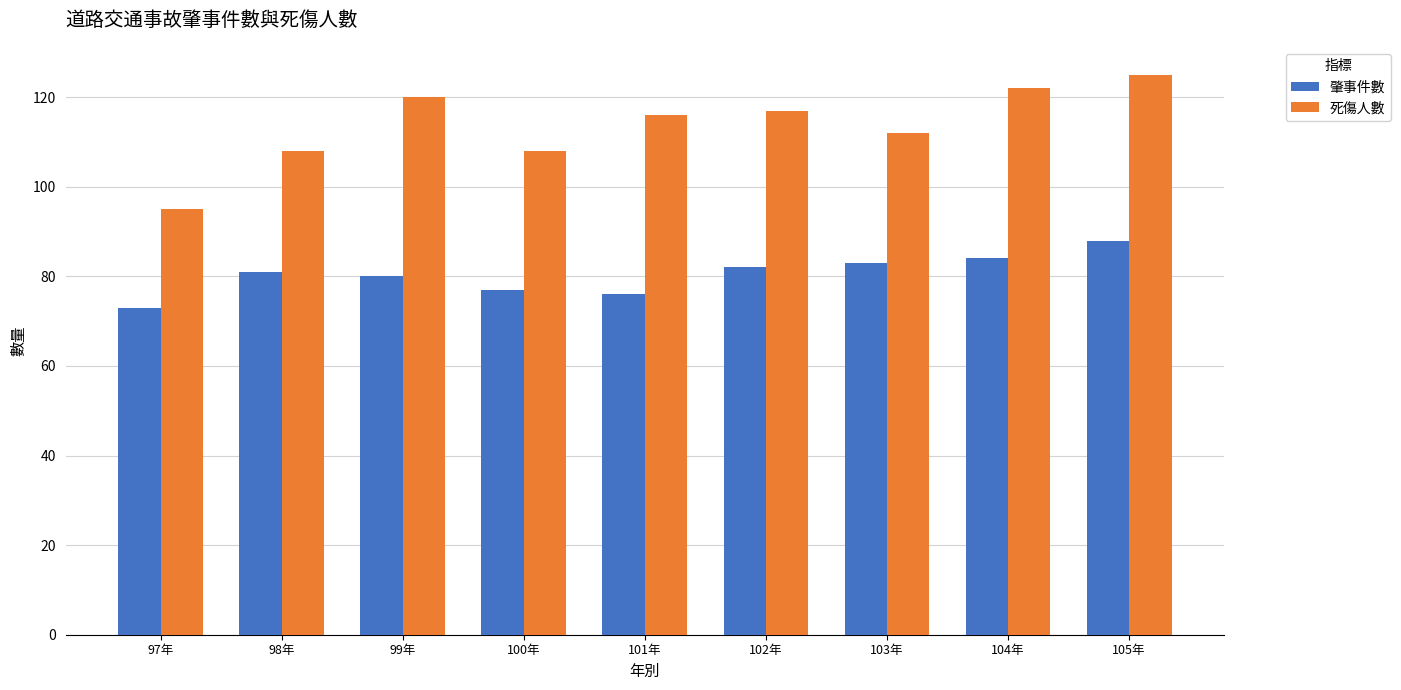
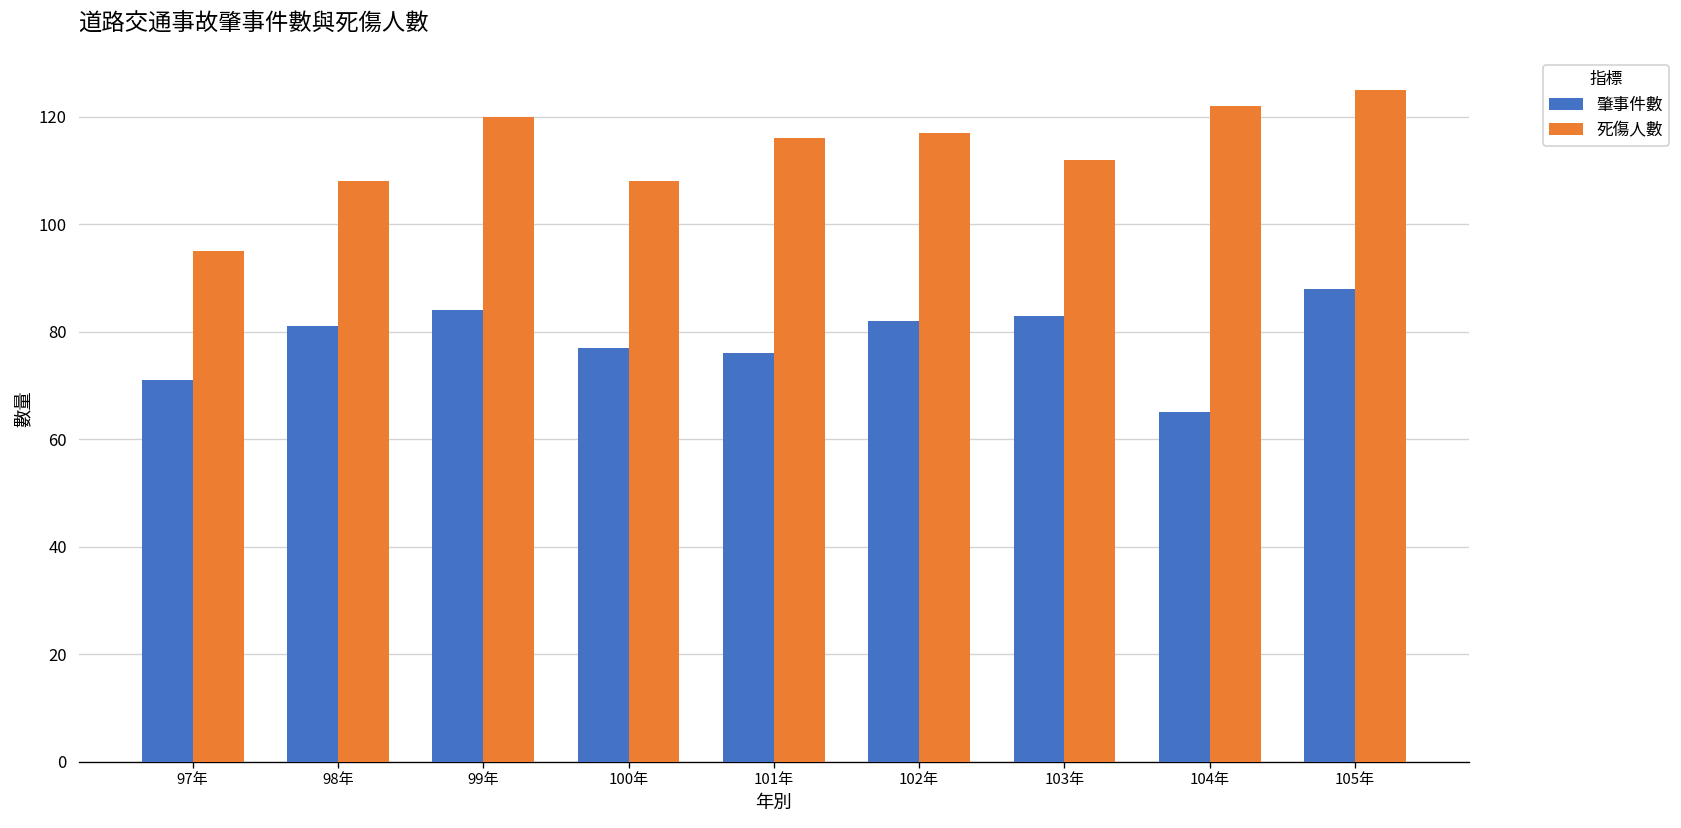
  {
    "肇事件數": {
-     "97年": 73,
+     "97年": 71,
      "98年": 81,
-     "99年": 80,
+     "99年": 84,
      "100年": 77,
      "101年": 76,
      "102年": 82,
      "103年": 83,
-     "104年": 84,
+     "104年": 65,
      "105年": 88
    },
    "死傷人數": {
      "97年": 95,
      "98年": 108,
      "99年": 120,
      "100年": 108,
      "101年": 116,
      "102年": 117,
      "103年": 112,
      "104年": 122,
      "105年": 125
    }
  }
